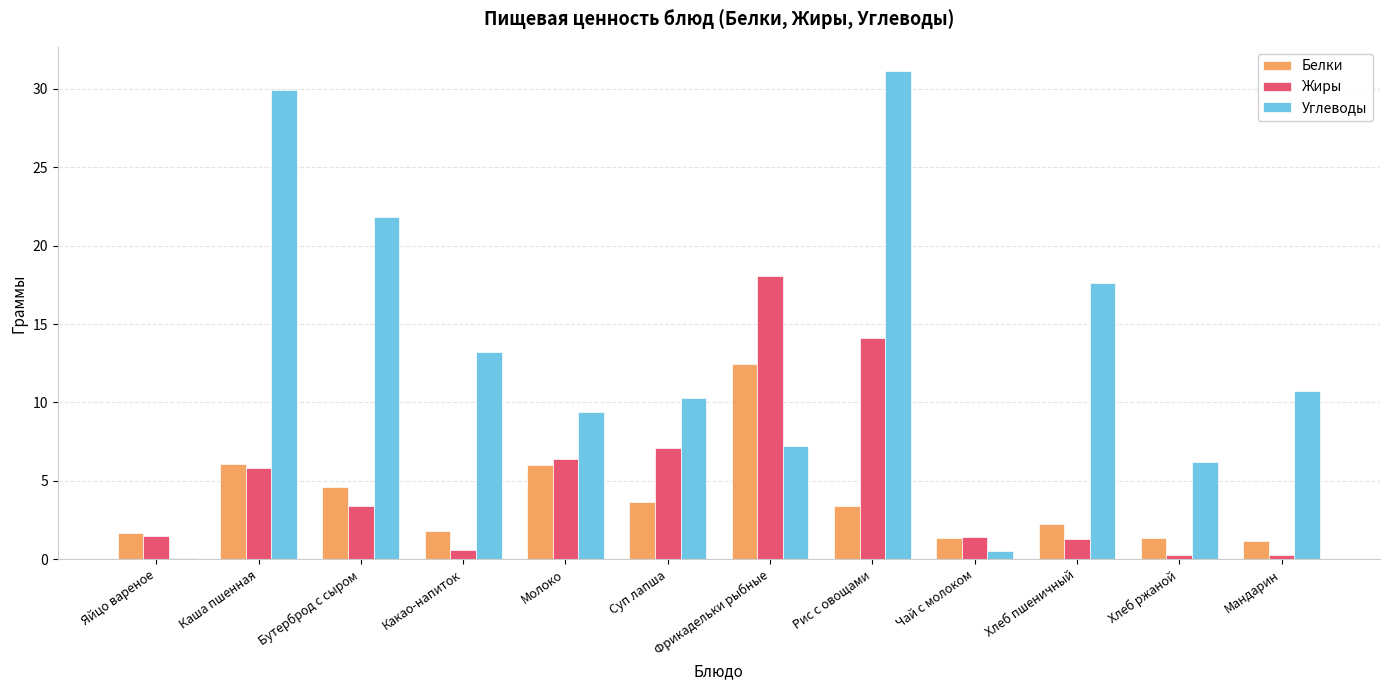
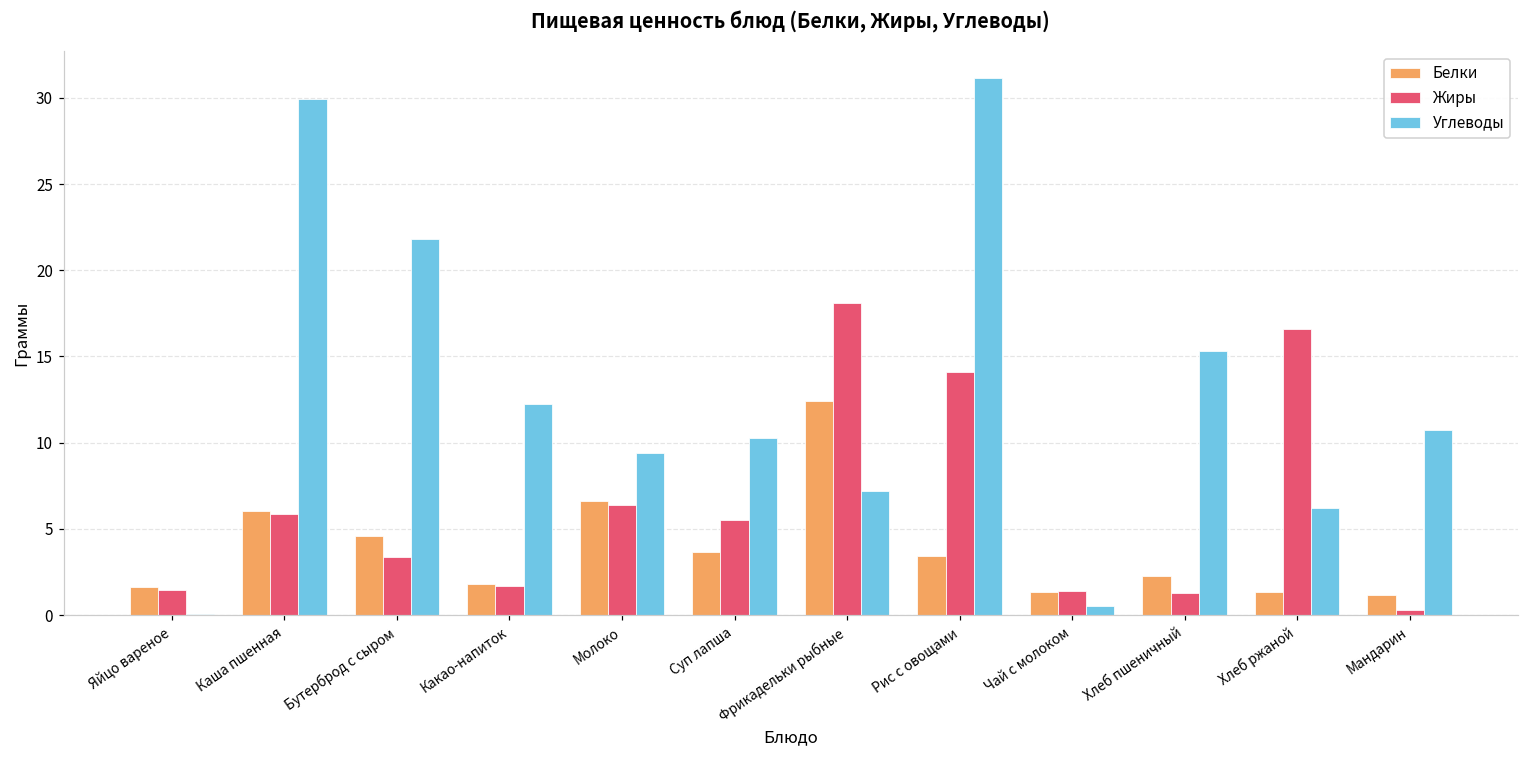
  {
    "Белки": {
      "Яйцо вареное": 1.6,
      "Каша пшенная": 6.1,
      "Бутерброд с сыром": 4.6,
      "Какао-напиток": 1.8,
-     "Молоко": 6.0,
+     "Молоко": 6.6,
      "Суп лапша": 3.6,
      "Фрикадельки рыбные": 12.4,
      "Рис с овощами": 3.4,
      "Чай с молоком": 1.4,
      "Хлеб пшеничный": 2.3,
      "Хлеб ржаной": 1.3,
      "Мандарин": 1.1
    },
    "Жиры": {
      "Яйцо вареное": 1.5,
      "Каша пшенная": 5.8,
      "Бутерброд с сыром": 3.4,
-     "Какао-напиток": 0.6,
+     "Какао-напиток": 1.7,
      "Молоко": 6.4,
-     "Суп лапша": 7.1,
+     "Суп лапша": 5.5,
      "Фрикадельки рыбные": 18.1,
      "Рис с овощами": 14.1,
      "Чай с молоком": 1.4,
      "Хлеб пшеничный": 1.3,
-     "Хлеб ржаной": 0.2,
+     "Хлеб ржаной": 16.6,
      "Мандарин": 0.3
    },
    "Углеводы": {
      "Каша пшенная": 29.9,
      "Бутерброд с сыром": 21.8,
-     "Какао-напиток": 13.2,
+     "Какао-напиток": 12.2,
      "Молоко": 9.4,
      "Суп лапша": 10.3,
      "Фрикадельки рыбные": 7.2,
      "Рис с овощами": 31.1,
      "Чай с молоком": 0.5,
-     "Хлеб пшеничный": 17.6,
+     "Хлеб пшеничный": 15.3,
      "Хлеб ржаной": 6.2,
      "Мандарин": 10.7
    }
  }
